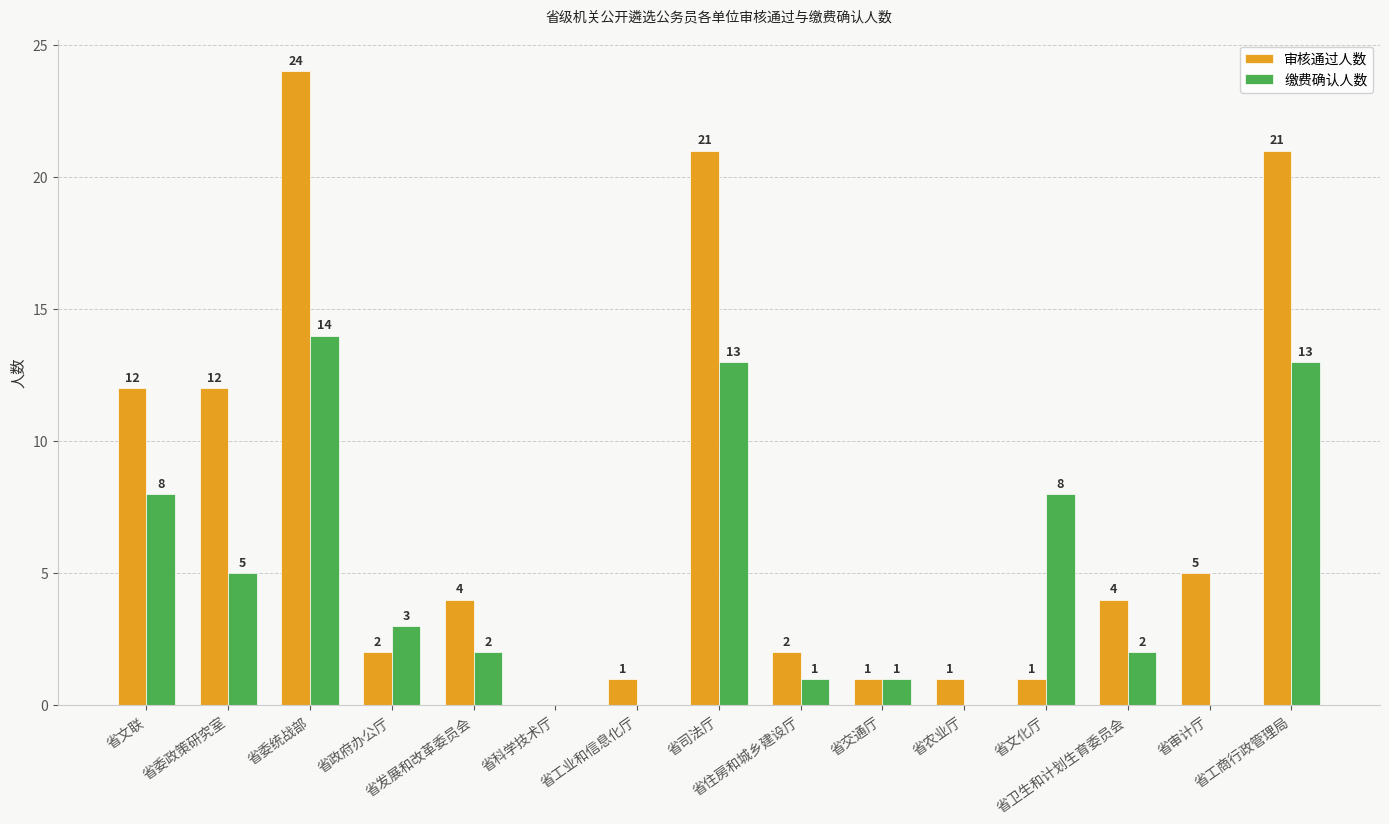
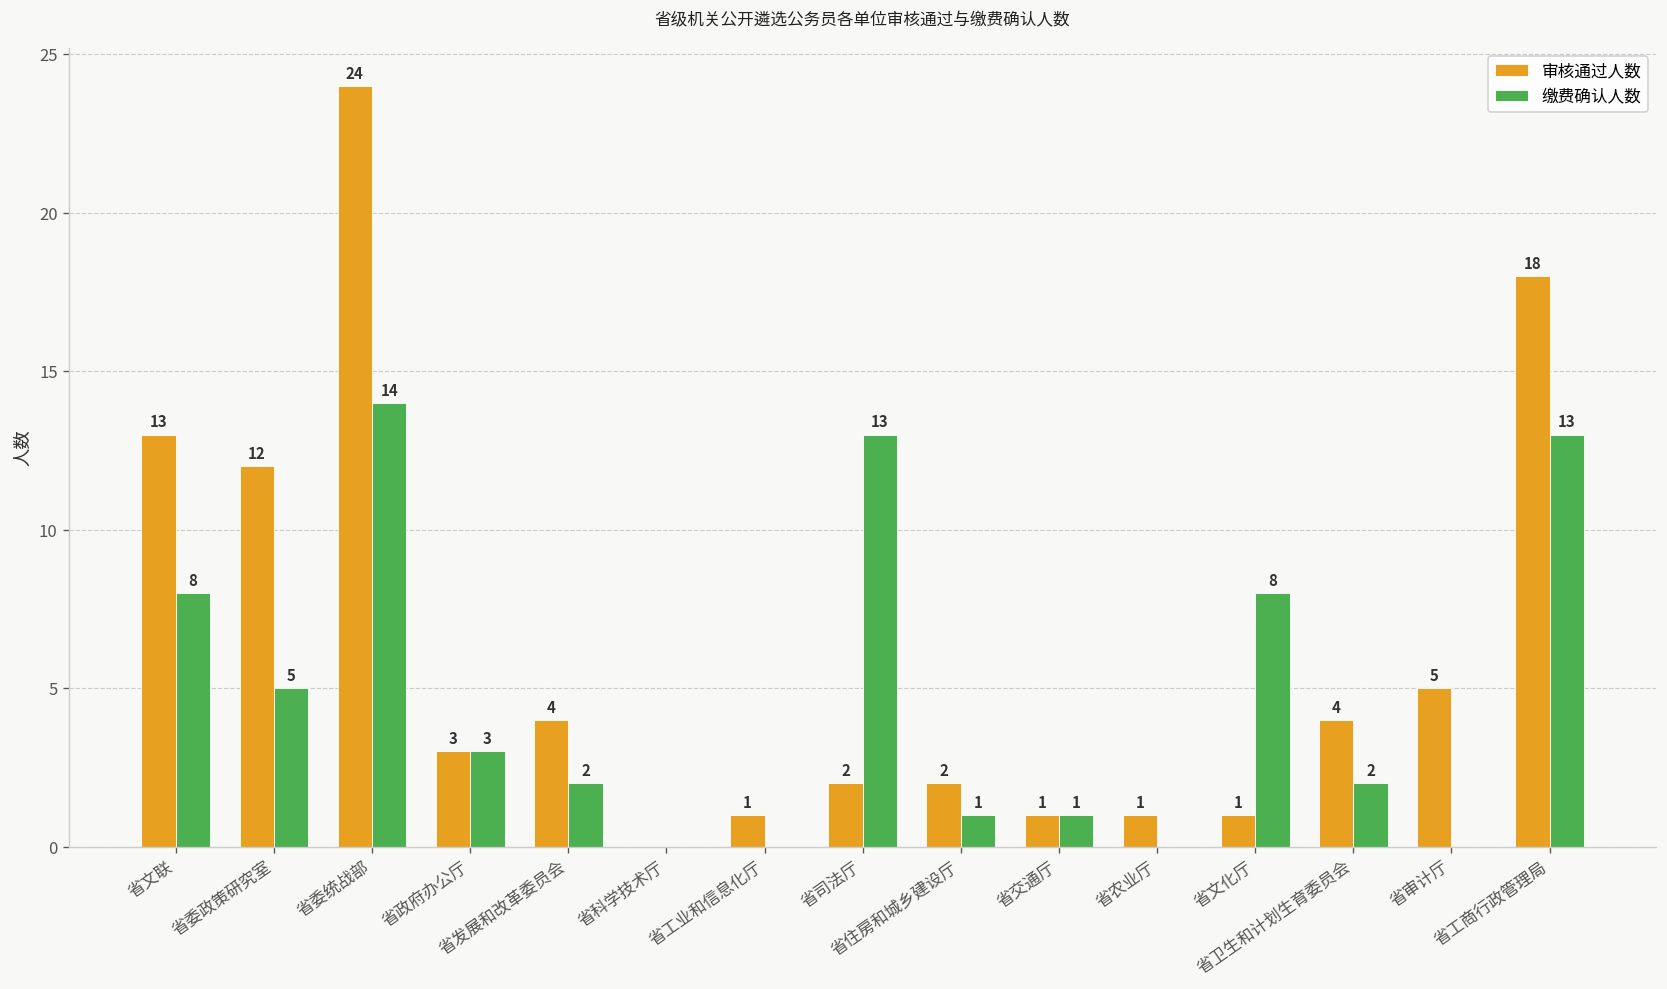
  {
    "审核通过人数": {
-     "省文联": 12,
+     "省文联": 13,
      "省委政策研究室": 12,
      "省委统战部": 24,
-     "省政府办公厅": 2,
+     "省政府办公厅": 3,
      "省发展和改革委员会": 4,
      "省工业和信息化厅": 1,
-     "省司法厅": 21,
+     "省司法厅": 2,
      "省住房和城乡建设厅": 2,
      "省交通厅": 1,
      "省农业厅": 1,
      "省文化厅": 1,
      "省卫生和计划生育委员会": 4,
      "省审计厅": 5,
-     "省工商行政管理局": 21
+     "省工商行政管理局": 18
    },
    "缴费确认人数": {
      "省文联": 8,
      "省委政策研究室": 5,
      "省委统战部": 14,
      "省政府办公厅": 3,
      "省发展和改革委员会": 2,
      "省司法厅": 13,
      "省住房和城乡建设厅": 1,
      "省交通厅": 1,
      "省文化厅": 8,
      "省卫生和计划生育委员会": 2,
      "省工商行政管理局": 13
    }
  }
